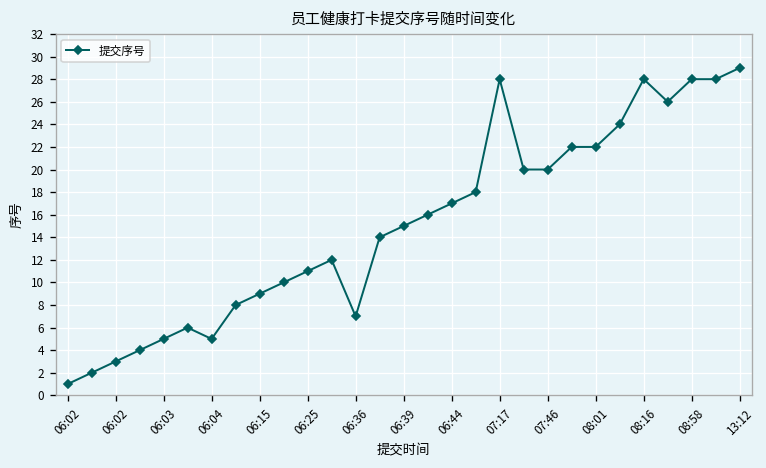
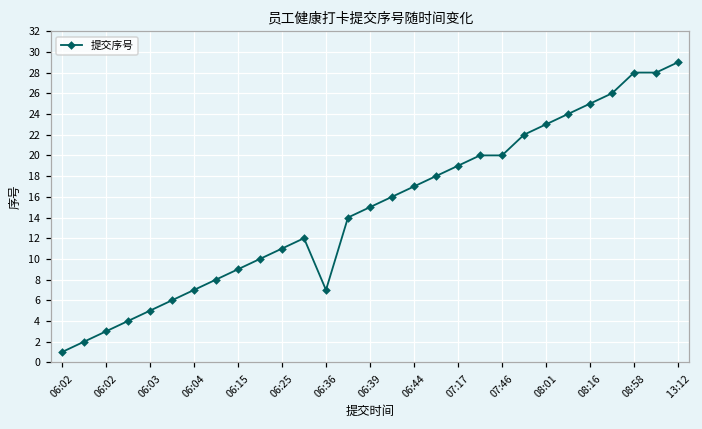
  {
-   "06:04": 5,
+   "06:04": 7,
    "06:15": 9,
    "06:25": 11,
    "06:36": 7,
    "06:44": 17,
-   "07:17": 28,
+   "07:17": 19,
    "07:46": 20,
-   "08:01": 22,
-   "08:16": 28,
+   "08:01": 23,
+   "08:16": 25,
    "08:58": 28,
    "13:12": 29
  }
